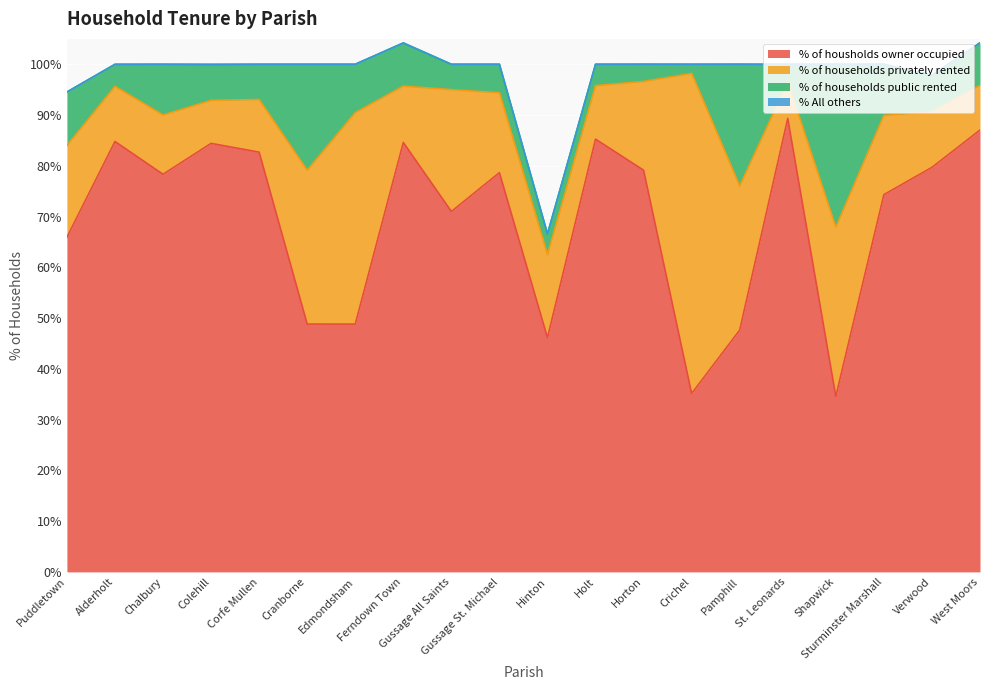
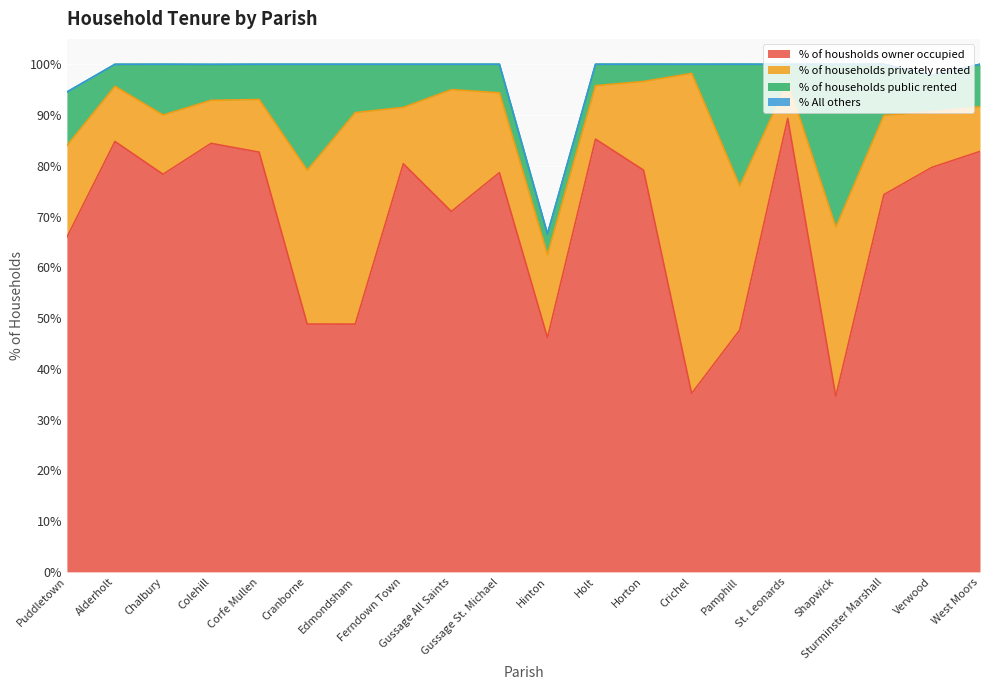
  {
    "% of housholds owner occupied": {
      "Puddletown": "66%",
      "Alderholt": "85%",
      "Chalbury": "78%",
      "Colehill": "84%",
      "Corfe Mullen": "83%",
      "Cranborne": "49%",
      "Edmondsham": "49%",
-     "Ferndown Town": "85%",
+     "Ferndown Town": "80%",
      "Gussage All Saints": "71%",
      "Gussage St. Michael": "79%",
      "Hinton": "46%",
      "Holt": "85%",
      "Horton": "79%",
      "Crichel": "35%",
      "Pamphill": "48%",
      "St. Leonards": "89%",
      "Shapwick": "35%",
      "Sturminster Marshall": "74%",
      "Verwood": "80%",
-     "West Moors": "87%"
+     "West Moors": "83%"
    },
    "% of households privately rented": {
      "Puddletown": "18%",
      "Alderholt": "11%",
      "Chalbury": "12%",
      "Colehill": "8%",
      "Corfe Mullen": "10%",
      "Cranborne": "30%",
      "Edmondsham": "42%",
      "Ferndown Town": "11%",
      "Gussage All Saints": "24%",
      "Gussage St. Michael": "16%",
      "Hinton": "16%",
      "Holt": "11%",
      "Horton": "17%",
      "Crichel": "63%",
      "Pamphill": "28%",
      "Shapwick": "33%",
      "Sturminster Marshall": "16%",
      "West Moors": "9%"
    },
    "% All others": {
      "Colehill": "7%"
    }
  }
